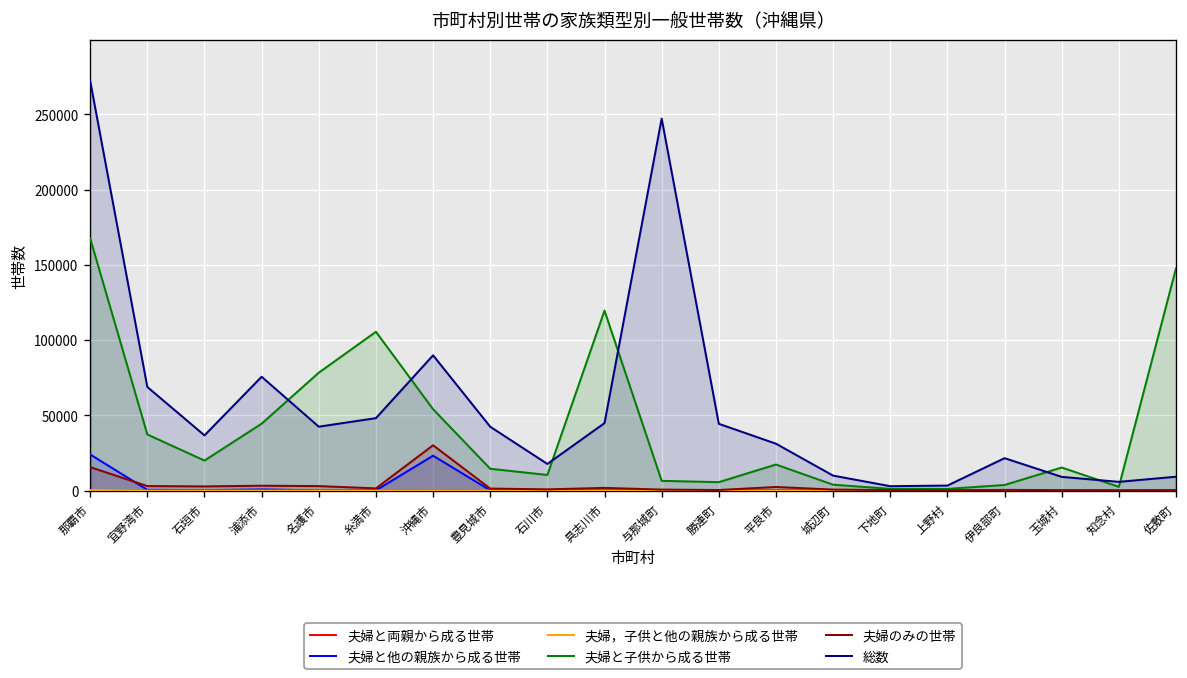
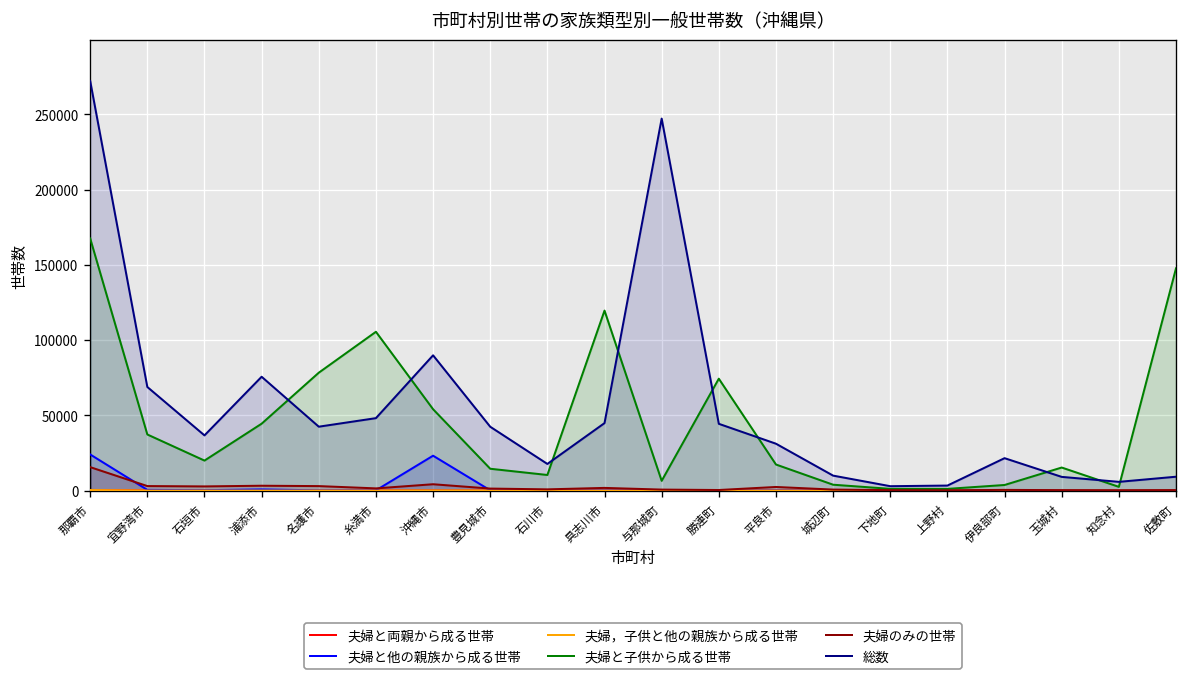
  {
    "夫婦と他の親族から成る世帯": {
      "那覇市": 24000,
      "沖縄市": 23000
    },
    "夫婦と子供から成る世帯": {
      "那覇市": 168000,
      "宜野湾市": 37000,
      "石垣市": 20000,
      "浦添市": 44000,
      "名護市": 78000,
      "糸満市": 105000,
      "沖縄市": 54000,
      "豊見城市": 15000,
      "石川市": 10000,
      "具志川市": 120000,
      "与那城町": 6000,
-     "勝連町": 6000,
+     "勝連町": 74000,
      "平良市": 17000,
      "城辺町": 4000,
      "伊良部町": 4000,
      "玉城村": 15000,
      "知念村": 2000,
      "佐敷町": 148000
    },
    "夫婦のみの世帯": {
      "那覇市": 16000,
      "宜野湾市": 3000,
      "石垣市": 3000,
      "浦添市": 3000,
      "名護市": 3000,
-     "沖縄市": 30000,
+     "沖縄市": 4000,
      "平良市": 2000
    },
    "総数": {
      "那覇市": 272000,
      "宜野湾市": 69000,
      "石垣市": 37000,
      "浦添市": 76000,
      "名護市": 42000,
      "糸満市": 48000,
      "沖縄市": 90000,
      "豊見城市": 42000,
      "石川市": 18000,
      "具志川市": 45000,
      "与那城町": 247000,
      "勝連町": 44000,
      "平良市": 31000,
      "城辺町": 10000,
      "上野村": 3000,
      "伊良部町": 22000,
      "玉城村": 9000,
      "知念村": 6000,
      "佐敷町": 9000
    }
  }
